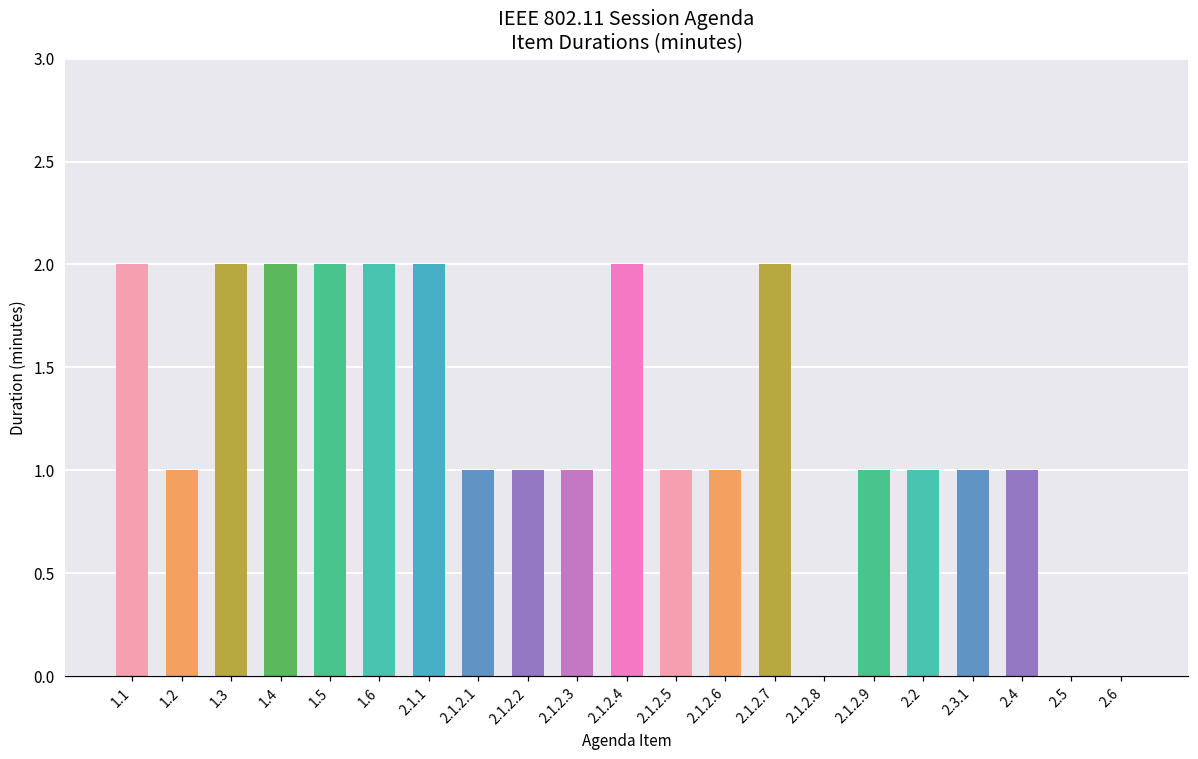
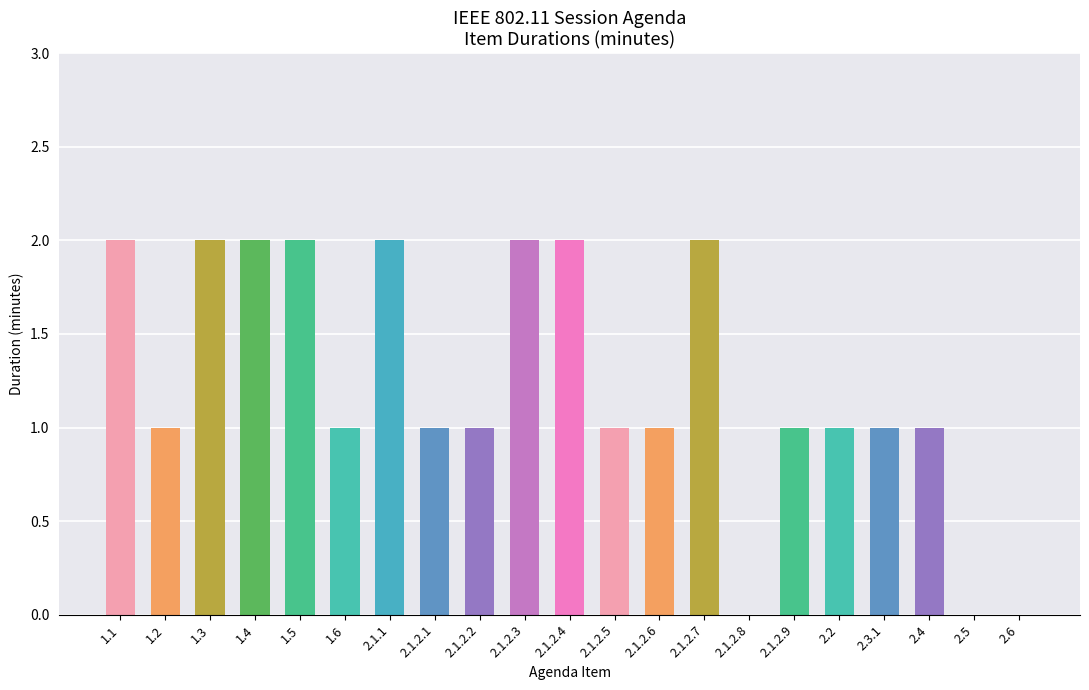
  {
    "1.1": 2,
    "1.2": 1,
    "1.3": 2,
    "1.4": 2,
    "1.5": 2,
-   "1.6": 2,
+   "1.6": 1,
    "2.1.1": 2,
    "2.1.2.1": 1,
    "2.1.2.2": 1,
-   "2.1.2.3": 1,
+   "2.1.2.3": 2,
    "2.1.2.4": 2,
    "2.1.2.5": 1,
    "2.1.2.6": 1,
    "2.1.2.7": 2,
    "2.1.2.8": 0,
    "2.1.2.9": 1,
    "2.2": 1,
    "2.3.1": 1,
    "2.4": 1,
    "2.5": 0,
    "2.6": 0
  }
